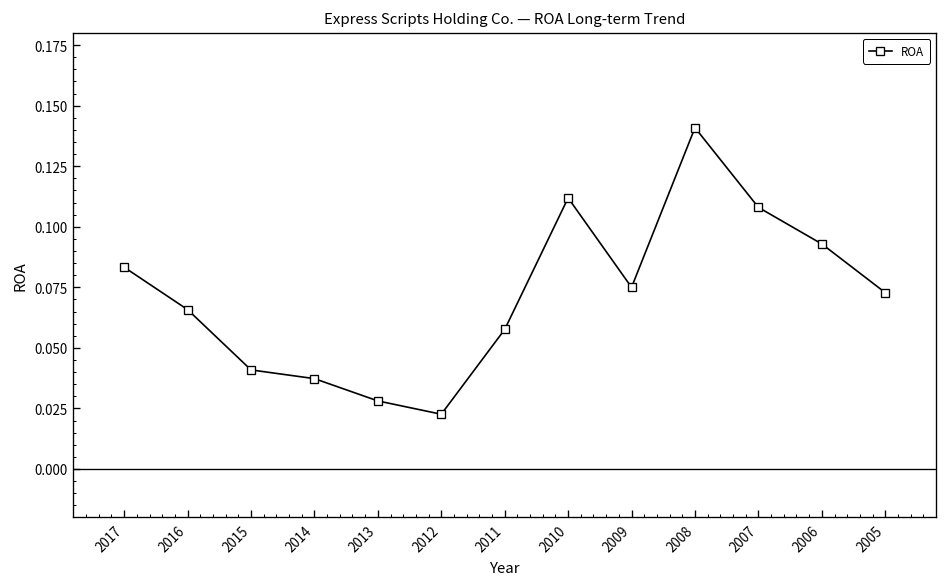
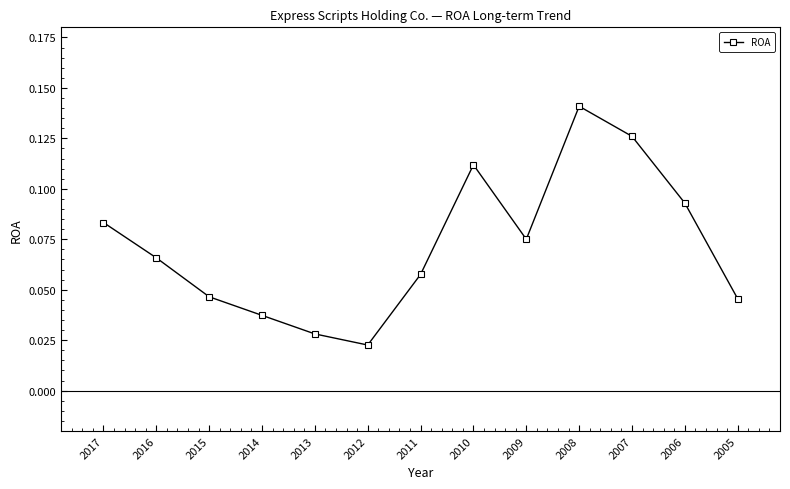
  {
    "2017": 0.083,
    "2016": 0.066,
-   "2015": 0.041,
+   "2015": 0.047,
    "2014": 0.037,
    "2013": 0.028,
    "2012": 0.023,
    "2011": 0.058,
    "2010": 0.112,
    "2009": 0.075,
    "2008": 0.141,
-   "2007": 0.108,
+   "2007": 0.126,
    "2006": 0.093,
-   "2005": 0.073
+   "2005": 0.046
  }
